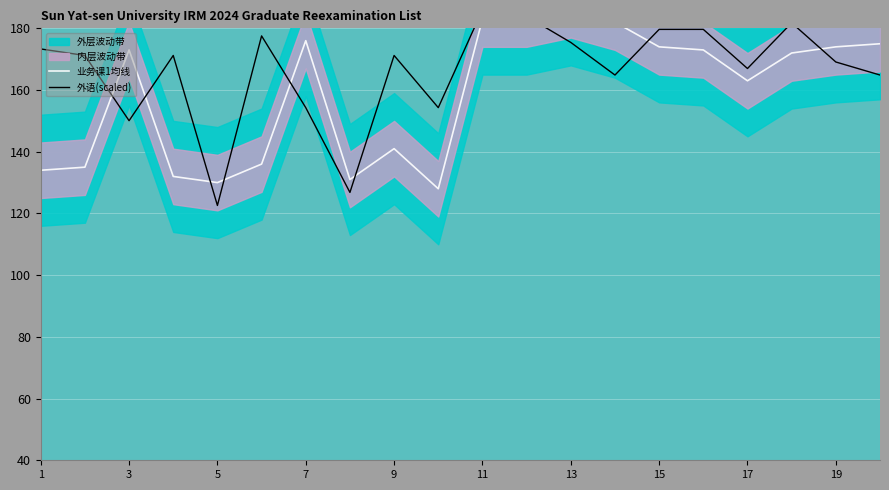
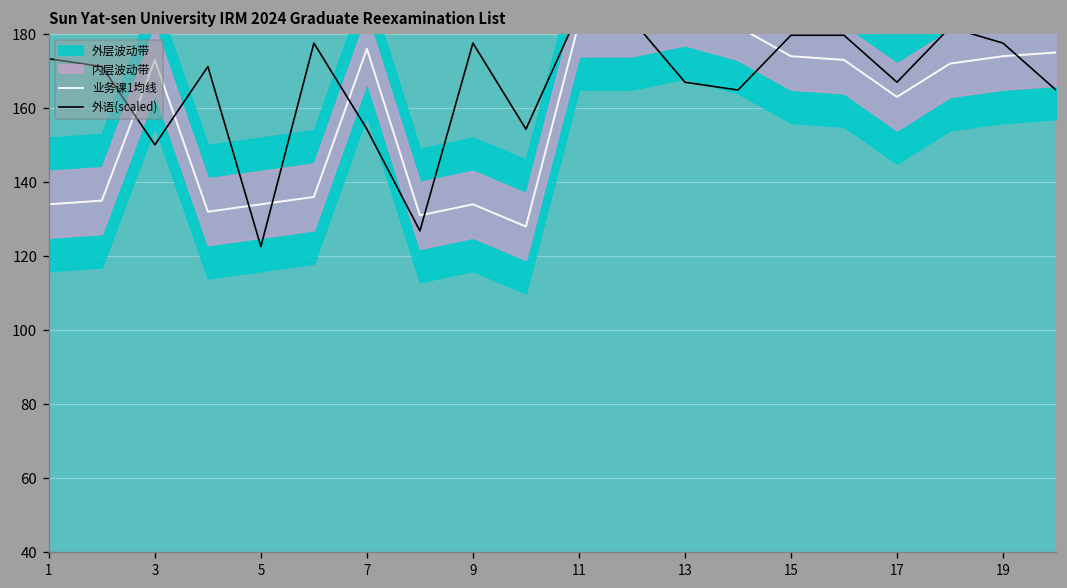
  {
    "业务课1均线": {
      "1": 134,
-     "5": 130,
+     "5": 134,
      "7": 176,
-     "9": 141,
+     "9": 134,
      "15": 174,
      "17": 163,
      "19": 174
    },
    "外语(scaled)": {
      "1": 173,
      "3": 150,
      "5": 123,
      "7": 154,
-     "9": 171,
-     "13": 175,
+     "9": 178,
+     "13": 167,
      "15": 180,
      "17": 167,
-     "19": 169
+     "19": 178
    }
  }
